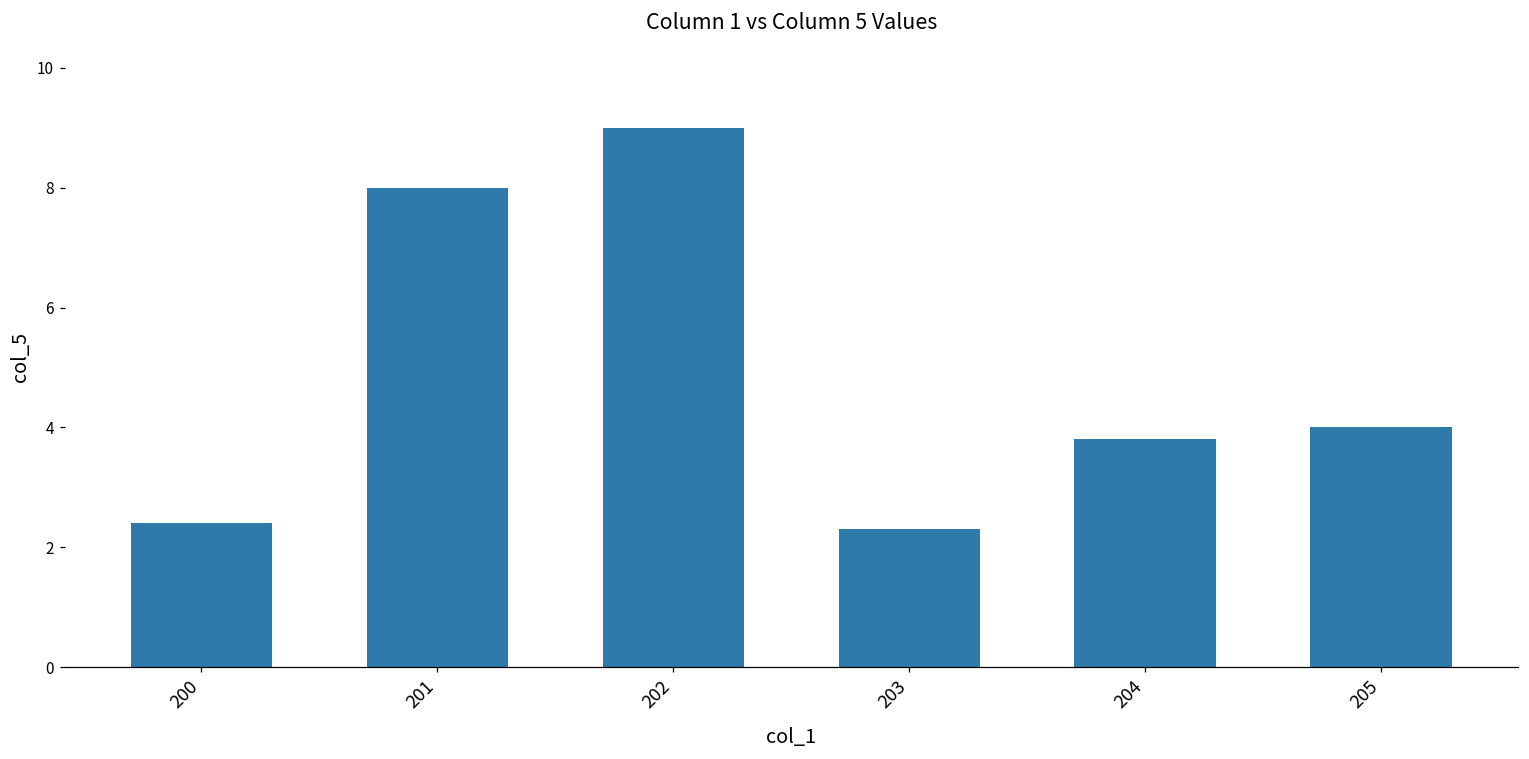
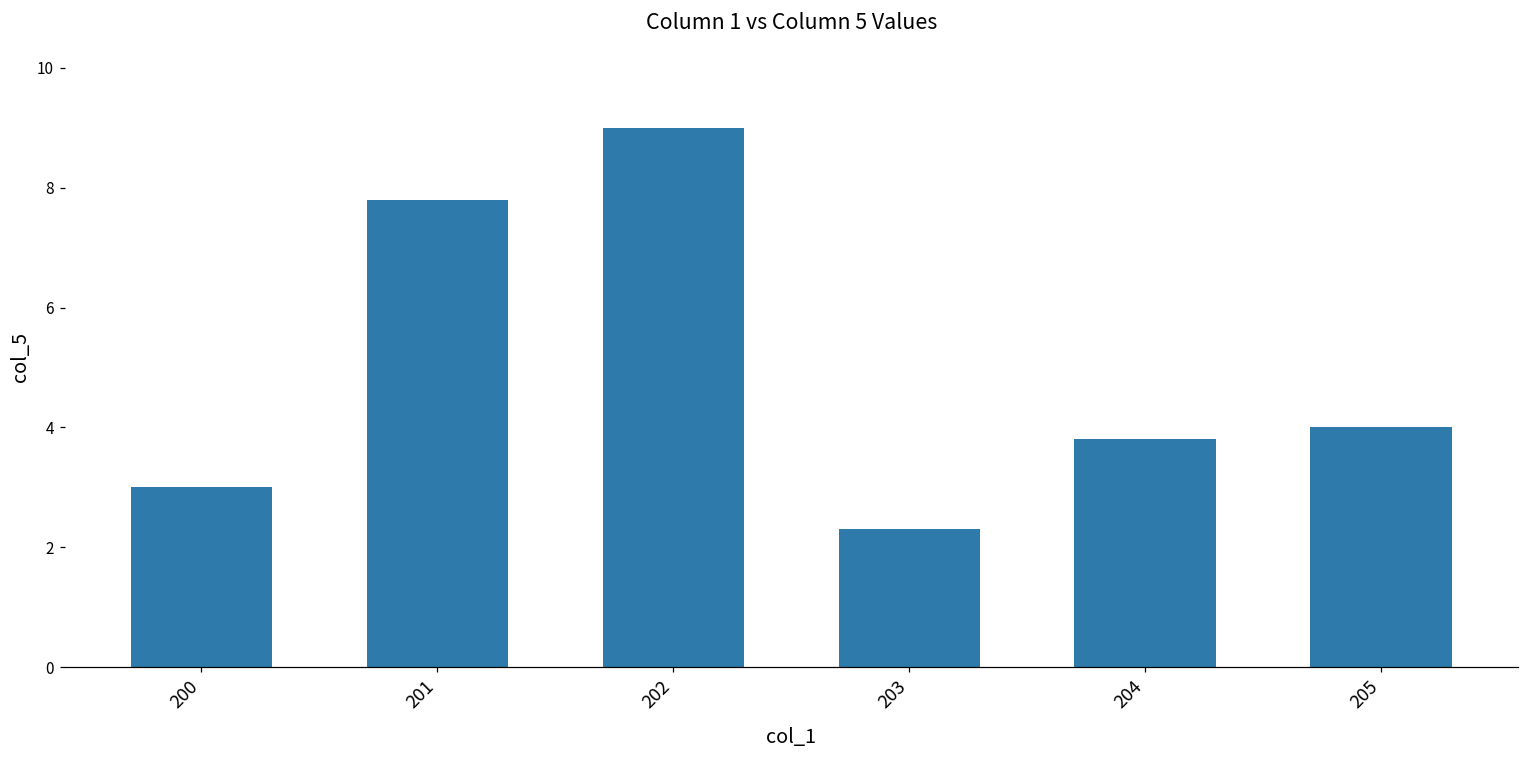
  {
-   "200": 2.4,
-   "201": 8.0,
+   "200": 3.0,
+   "201": 7.8,
    "202": 9.0,
    "203": 2.3,
    "204": 3.8,
    "205": 4.0
  }
